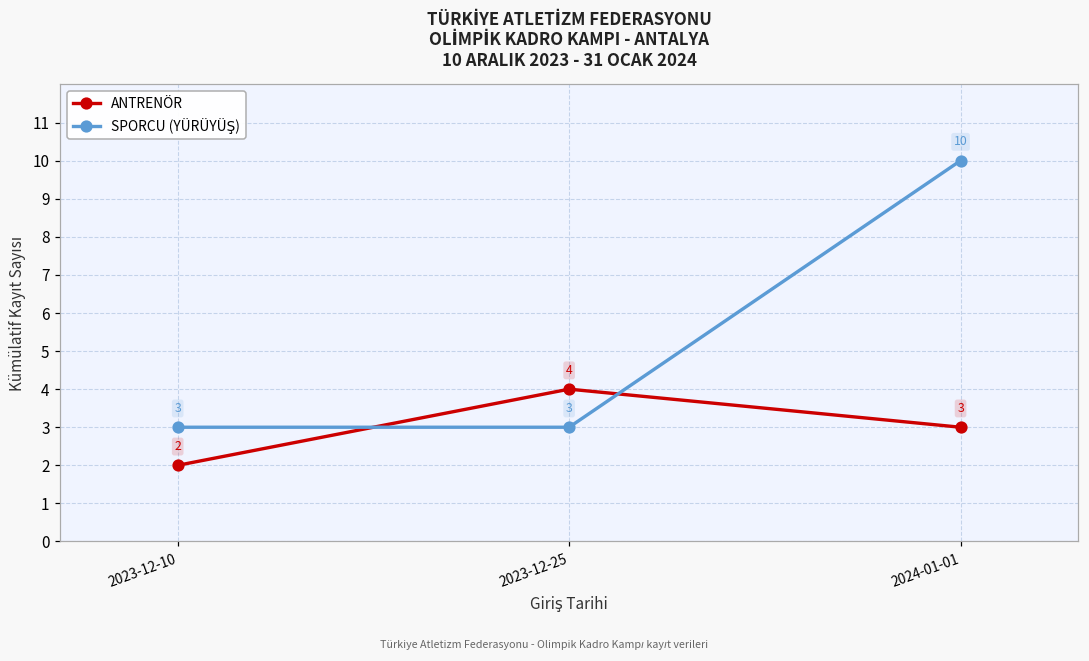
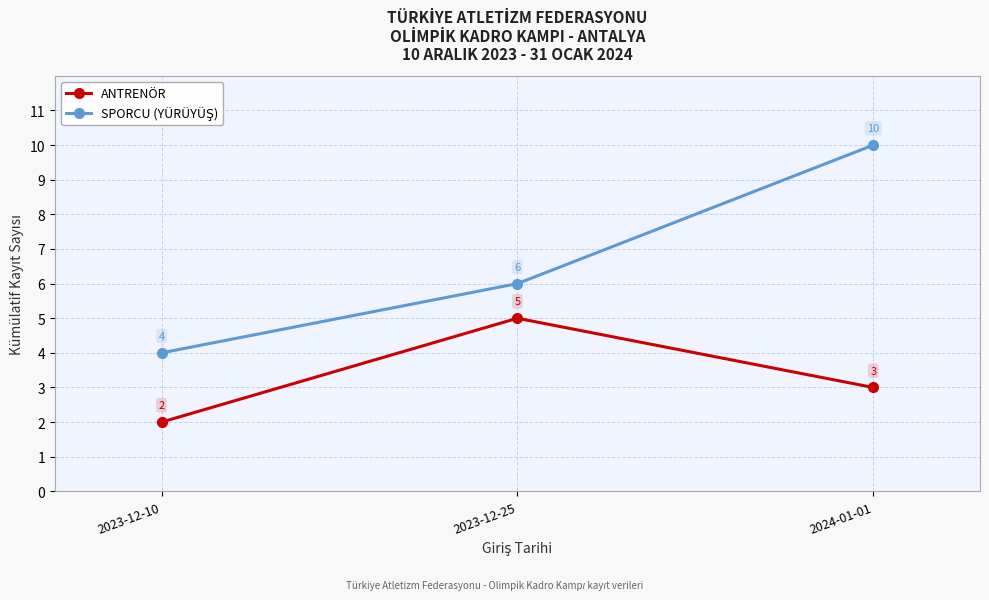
  {
    "ANTRENÖR": {
-     "2023-12-25": 4
+     "2023-12-25": 5
    },
    "SPORCU (YÜRÜYÜŞ)": {
-     "2023-12-10": 3,
-     "2023-12-25": 3
+     "2023-12-10": 4,
+     "2023-12-25": 6
    }
  }
